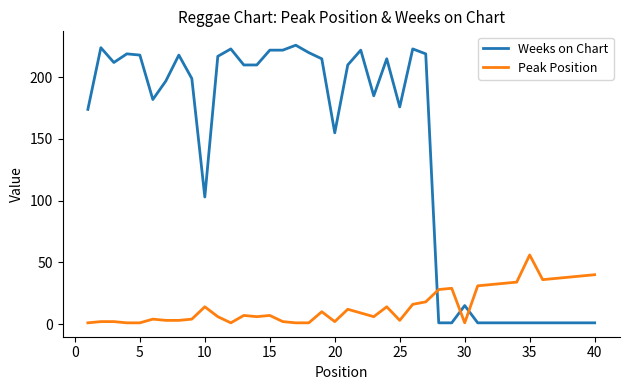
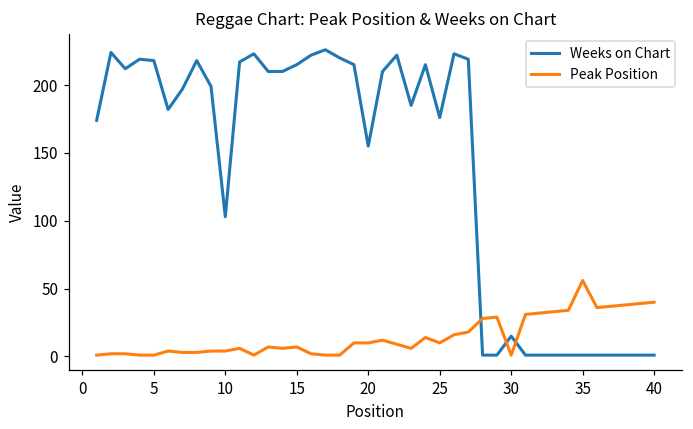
  {
    "Weeks on Chart": {
      "5": 218,
      "10": 103,
-     "15": 222,
+     "15": 215,
      "20": 155,
      "25": 176,
      "30": 15,
      "35": 1,
      "40": 1
    },
    "Peak Position": {
      "5": 1,
-     "10": 14,
+     "10": 4,
      "15": 7,
-     "20": 2,
-     "25": 3,
+     "20": 10,
+     "25": 10,
      "30": 1,
      "35": 56,
      "40": 40
    }
  }
